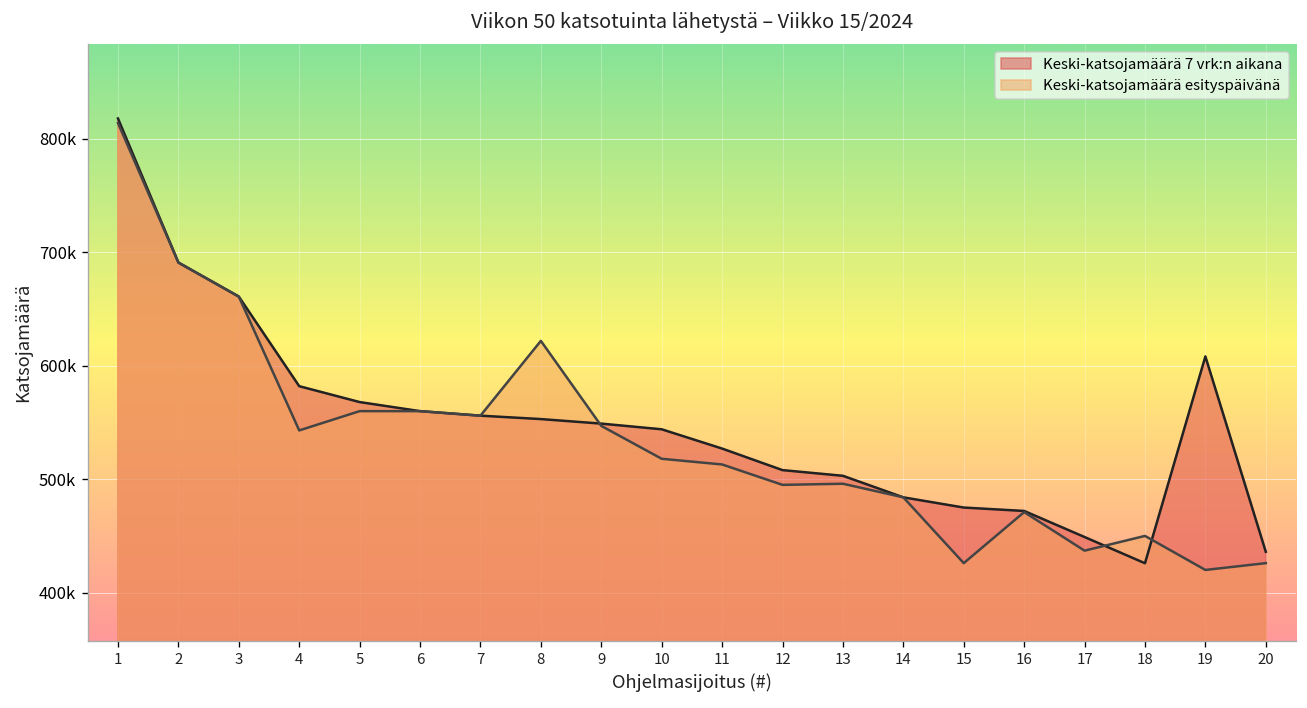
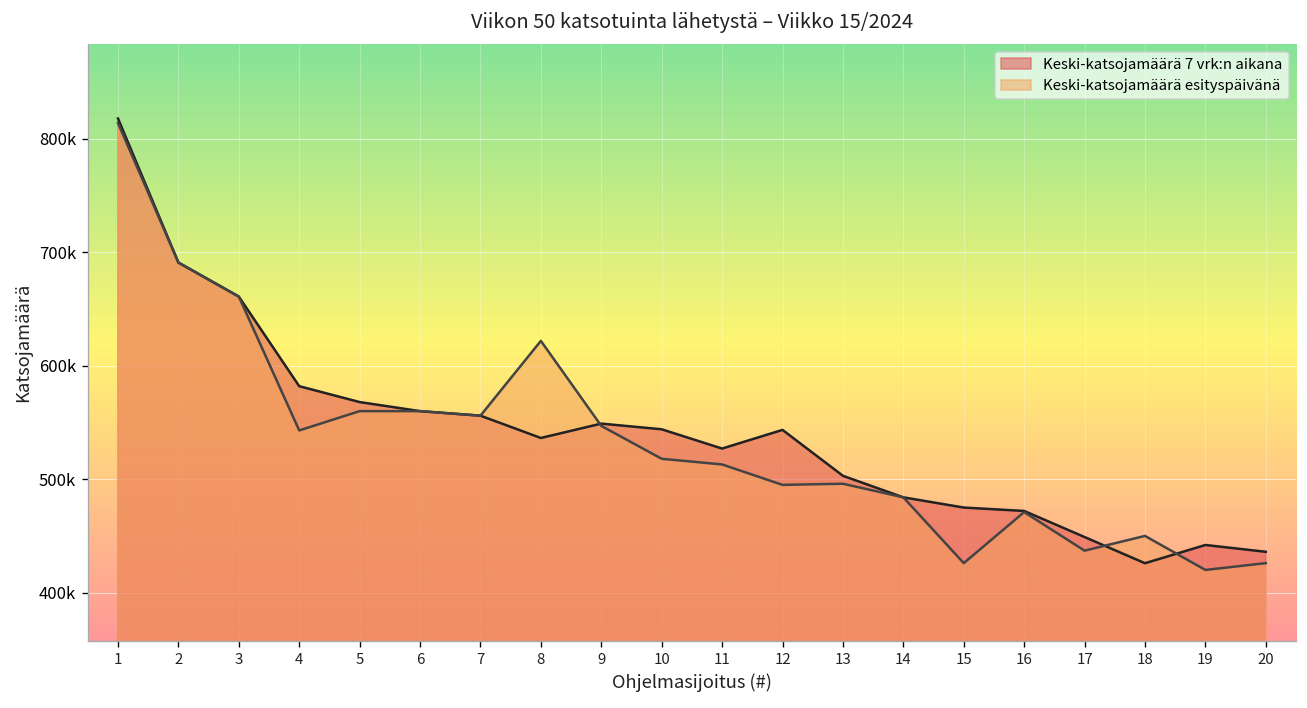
  {
    "Keski-katsojamäärä 7 vrk:n aikana": {
      "1": 820000,
      "4": 580000,
      "5": 570000,
-     "8": 550000,
+     "8": 540000,
      "10": 540000,
      "11": 530000,
-     "12": 510000,
+     "12": 540000,
      "13": 500000,
      "15": 480000,
      "17": 450000,
      "18": 430000,
-     "19": 610000,
+     "19": 440000,
      "20": 440000
    },
    "Keski-katsojamäärä esityspäivänä": {
      "1": 810000,
      "4": 540000,
      "5": 560000,
      "8": 620000,
      "10": 520000,
      "11": 510000,
      "12": 500000,
      "13": 500000,
      "15": 430000,
      "17": 440000,
      "18": 450000,
      "19": 420000,
      "20": 430000
    }
  }
